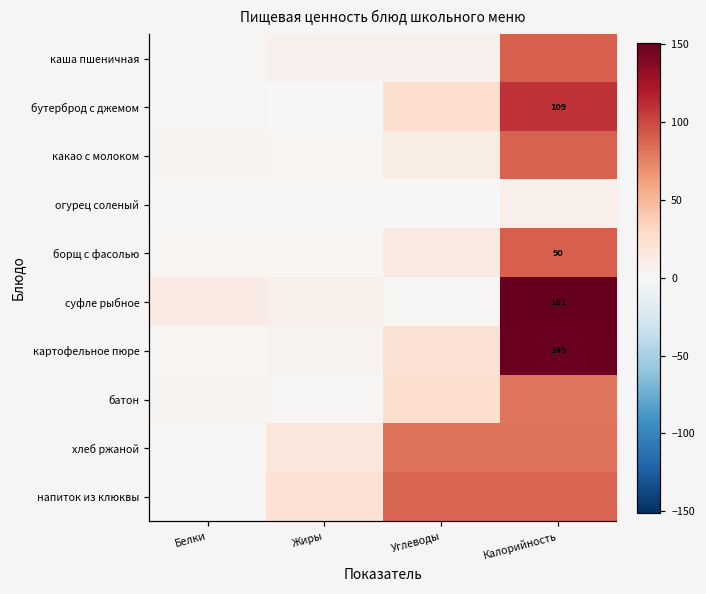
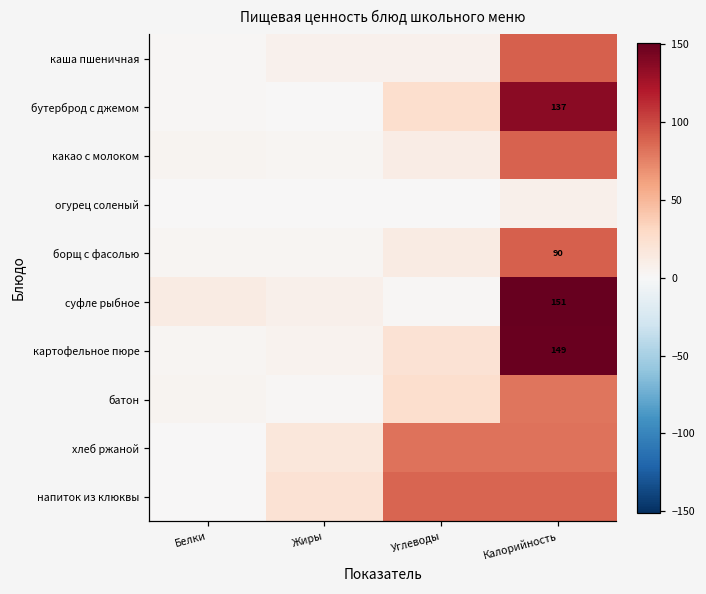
  {
    "бутерброд с джемом": {
-     "Калорийность": 109
+     "Калорийность": 137
    },
    "борщ с фасолью": {
      "Калорийность": 90
    },
    "суфле рыбное": {
      "Калорийность": 151
    },
    "картофельное пюре": {
      "Калорийность": 149
    }
  }
